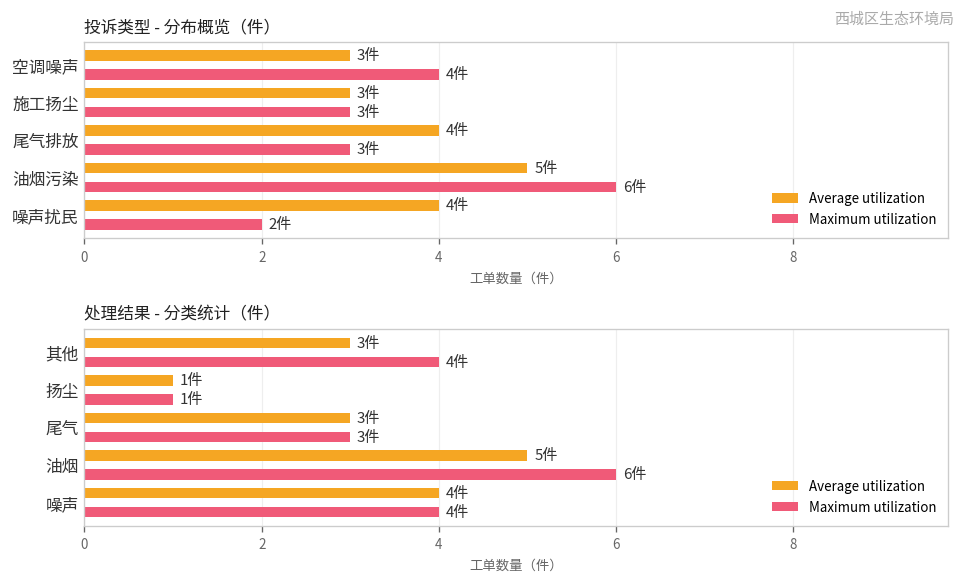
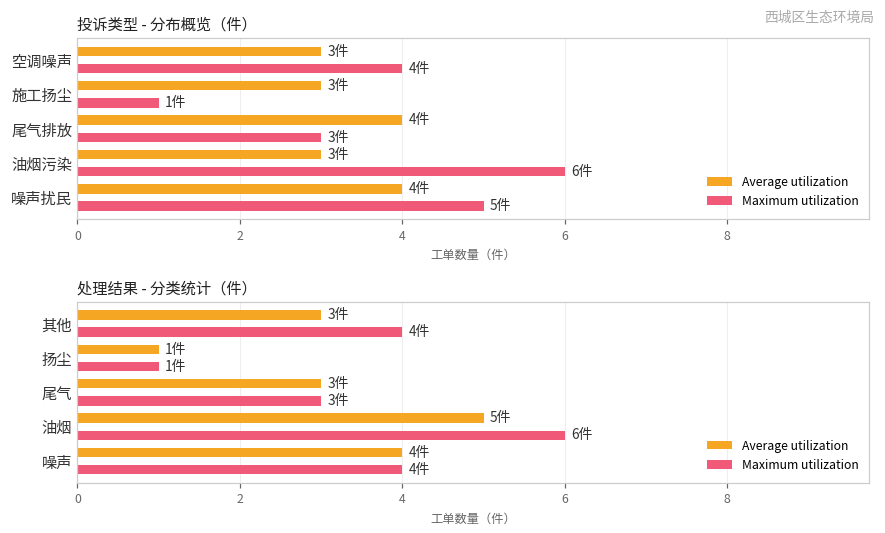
  {
    "投诉类型 - 分布概览（件）": {
      "Average utilization": {
        "空调噪声": "3件",
        "施工扬尘": "3件",
        "尾气排放": "4件",
-       "油烟污染": "5件",
+       "油烟污染": "3件",
        "噪声扰民": "4件"
      },
      "Maximum utilization": {
        "空调噪声": "4件",
-       "施工扬尘": "3件",
+       "施工扬尘": "1件",
        "尾气排放": "3件",
        "油烟污染": "6件",
-       "噪声扰民": "2件"
+       "噪声扰民": "5件"
      }
    },
    "处理结果 - 分类统计（件）": {
      "Average utilization": {
        "其他": "3件",
        "扬尘": "1件",
        "尾气": "3件",
        "油烟": "5件",
        "噪声": "4件"
      },
      "Maximum utilization": {
        "其他": "4件",
        "扬尘": "1件",
        "尾气": "3件",
        "油烟": "6件",
        "噪声": "4件"
      }
    }
  }
